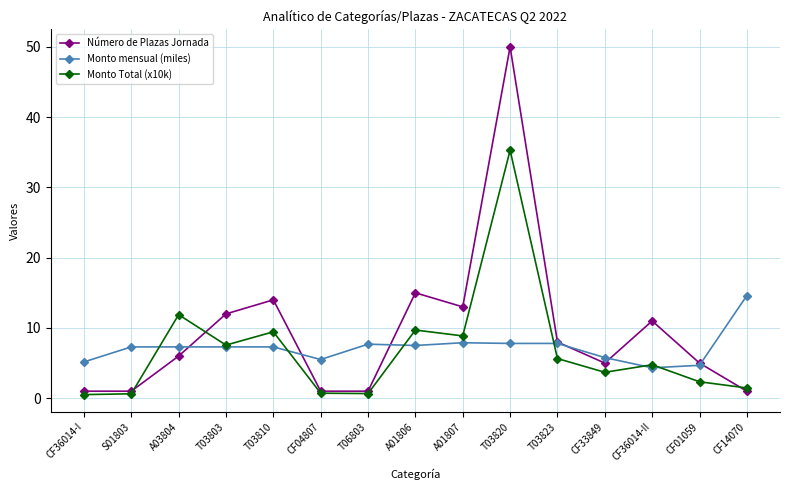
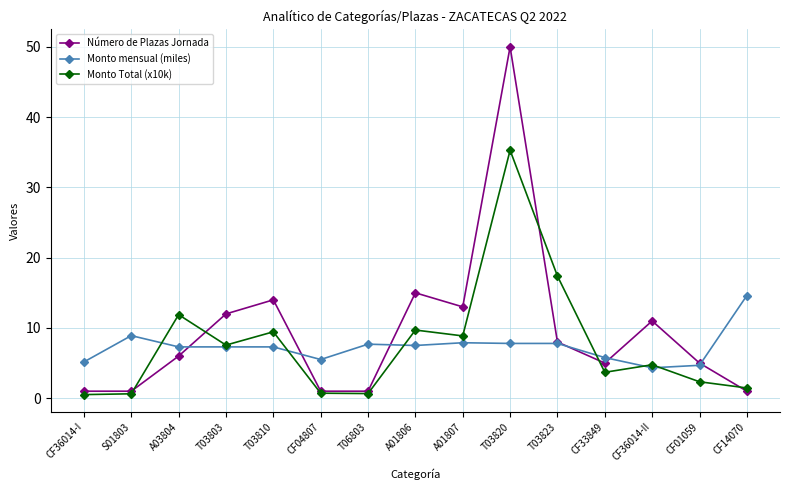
  {
    "Número de Plazas Jornada": {
      "CF36014-I": 1,
      "S01803": 1,
      "A03804": 6,
      "T03803": 12,
      "T03810": 14,
      "A01806": 15,
      "A01807": 13,
      "T03820": 50,
      "CF33849": 5,
      "CF36014-II": 11,
      "CF14070": 1
    },
    "Monto mensual (miles)": {
      "CF36014-I": 5,
-     "S01803": 7,
+     "S01803": 9,
      "A03804": 7,
      "T03810": 7,
      "CF04807": 6,
      "T06803": 8,
      "A01806": 8,
      "A01807": 8,
      "T03820": 8,
      "CF33849": 6,
      "CF36014-II": 4,
      "CF14070": 15
    },
    "Monto Total (x10k)": {
      "CF36014-I": 1,
      "S01803": 1,
      "A03804": 12,
      "T03810": 9,
      "A01806": 10,
      "A01807": 9,
      "T03820": 35,
-     "T03823": 6,
+     "T03823": 17,
      "CF33849": 4,
      "CF36014-II": 5,
      "CF01059": 2,
      "CF14070": 1
    }
  }
